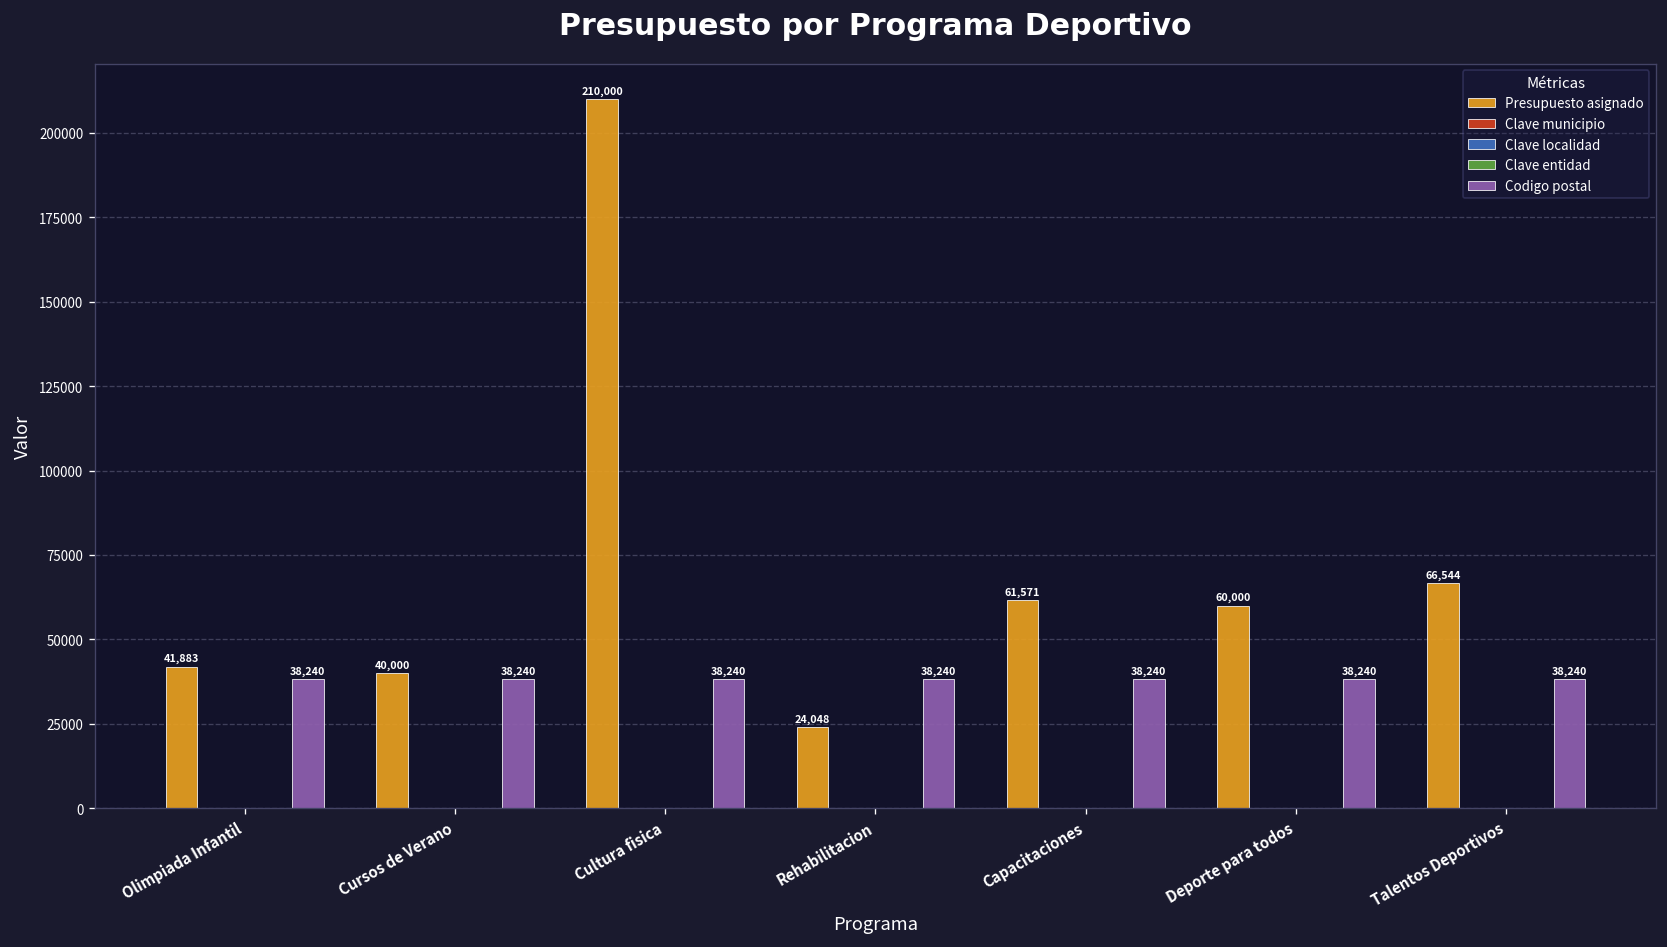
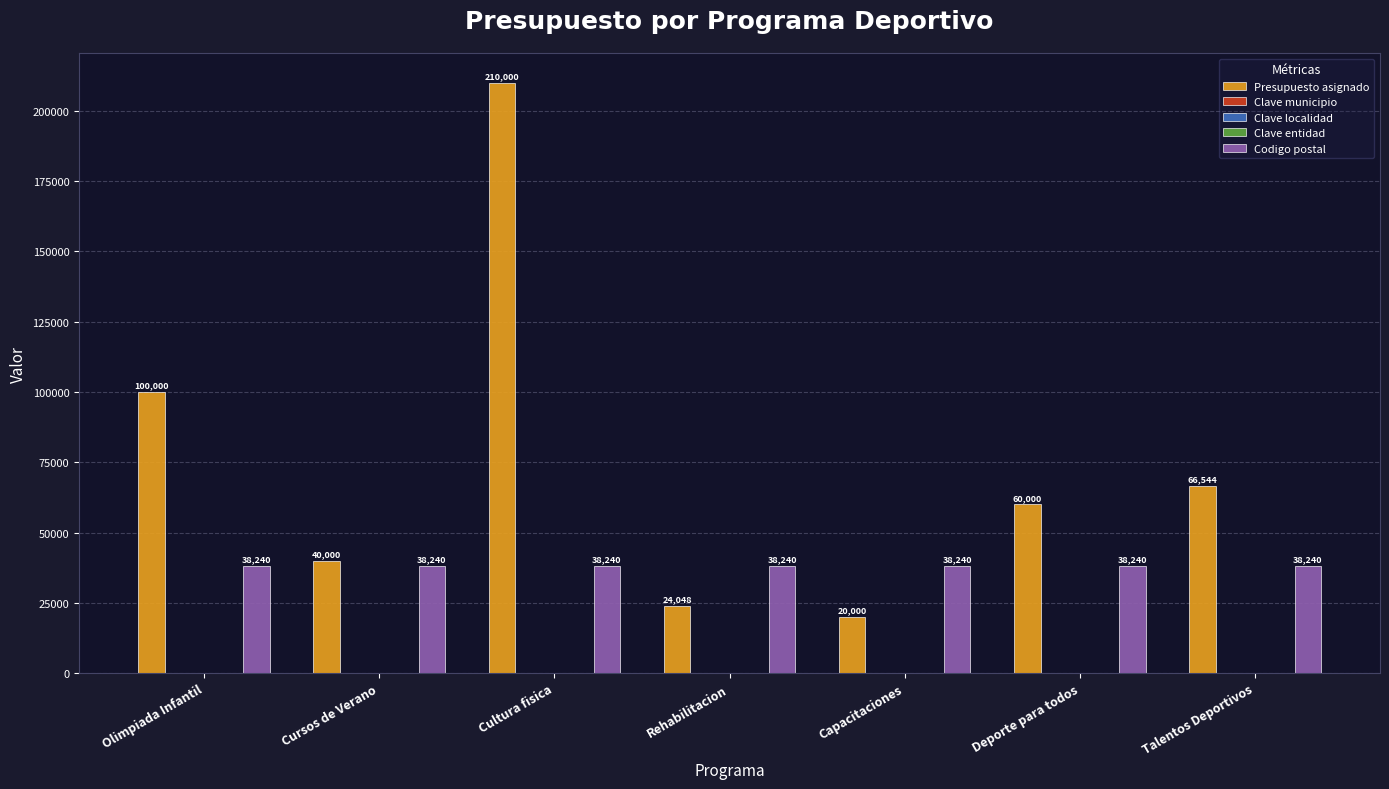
  {
    "Presupuesto asignado": {
-     "Olimpiada Infantil": "41,883",
+     "Olimpiada Infantil": "100,000",
      "Cursos de Verano": "40,000",
      "Cultura fisica": "210,000",
      "Rehabilitacion": "24,048",
-     "Capacitaciones": "61,571",
+     "Capacitaciones": "20,000",
      "Deporte para todos": "60,000",
      "Talentos Deportivos": "66,544"
    },
    "Codigo postal": {
      "Olimpiada Infantil": "38,240",
      "Cursos de Verano": "38,240",
      "Cultura fisica": "38,240",
      "Rehabilitacion": "38,240",
      "Capacitaciones": "38,240",
      "Deporte para todos": "38,240",
      "Talentos Deportivos": "38,240"
    }
  }
